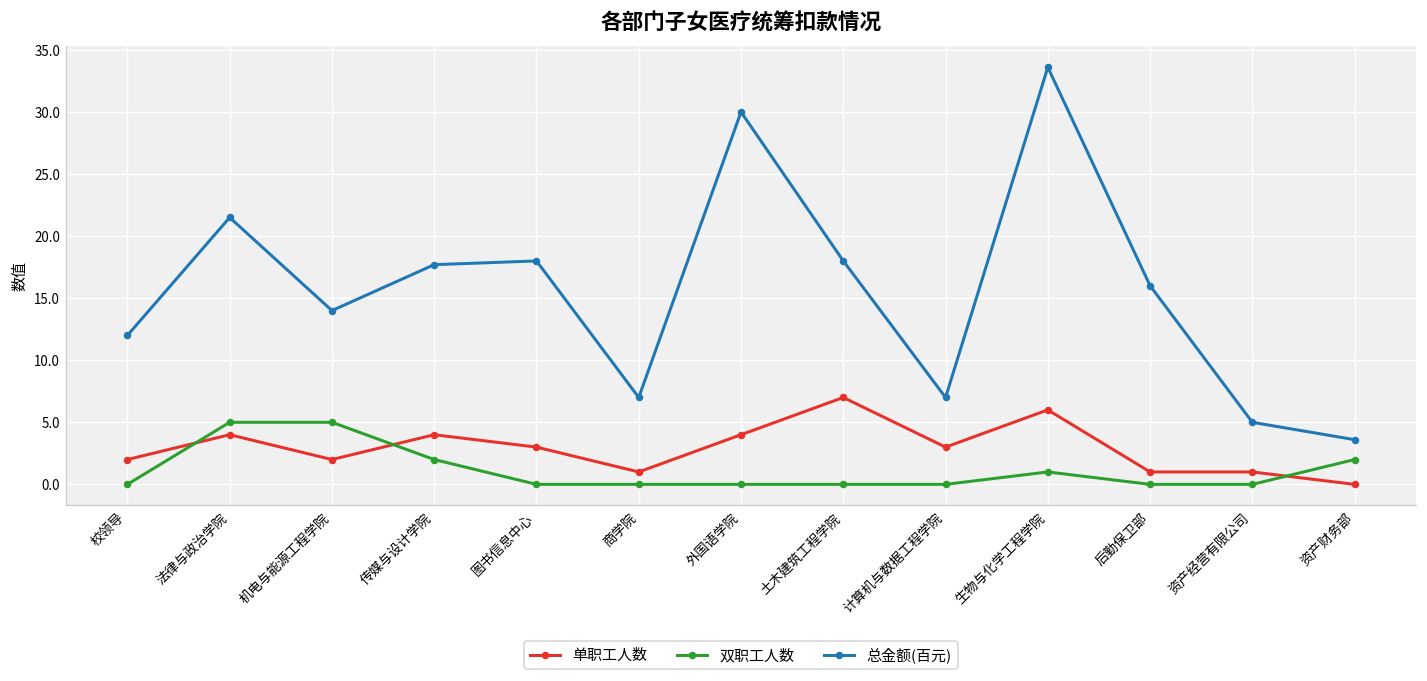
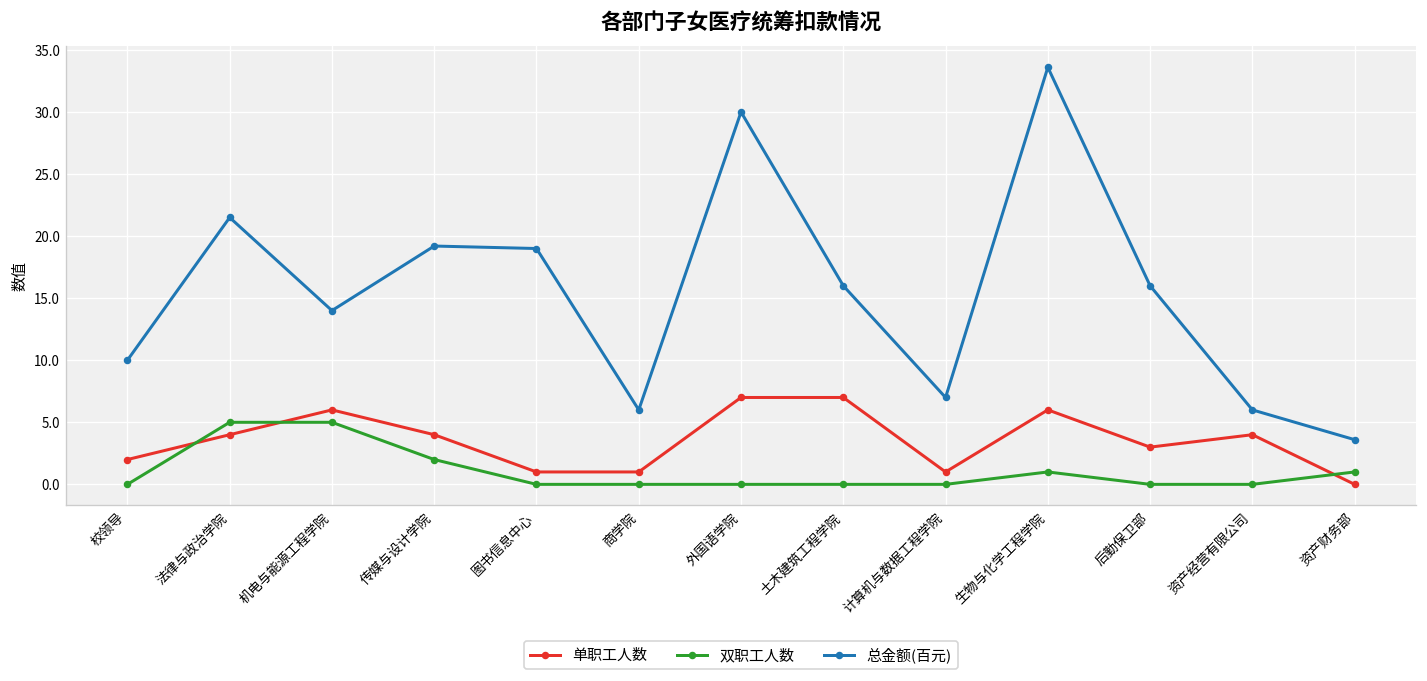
  {
    "单职工人数": {
      "校领导": 2,
      "法律与政治学院": 4,
-     "机电与能源工程学院": 2,
+     "机电与能源工程学院": 6,
      "传媒与设计学院": 4,
-     "图书信息中心": 3,
+     "图书信息中心": 1,
      "商学院": 1,
-     "外国语学院": 4,
+     "外国语学院": 7,
      "土木建筑工程学院": 7,
-     "计算机与数据工程学院": 3,
+     "计算机与数据工程学院": 1,
      "生物与化学工程学院": 6,
-     "后勤保卫部": 1,
-     "资产经营有限公司": 1,
+     "后勤保卫部": 3,
+     "资产经营有限公司": 4,
      "资产财务部": 0
    },
    "双职工人数": {
      "校领导": 0,
      "法律与政治学院": 5,
      "机电与能源工程学院": 5,
      "传媒与设计学院": 2,
      "图书信息中心": 0,
      "商学院": 0,
      "外国语学院": 0,
      "土木建筑工程学院": 0,
      "计算机与数据工程学院": 0,
      "生物与化学工程学院": 1,
      "后勤保卫部": 0,
      "资产经营有限公司": 0,
-     "资产财务部": 2
+     "资产财务部": 1
    },
    "总金额(百元)": {
-     "校领导": 12,
+     "校领导": 10,
      "法律与政治学院": 21.5,
      "机电与能源工程学院": 14.0,
-     "传媒与设计学院": 17.7,
-     "图书信息中心": 18,
-     "商学院": 7,
+     "传媒与设计学院": 19.2,
+     "图书信息中心": 19,
+     "商学院": 6,
      "外国语学院": 30.0,
-     "土木建筑工程学院": 18,
+     "土木建筑工程学院": 16,
      "计算机与数据工程学院": 7.0,
      "生物与化学工程学院": 33.6,
      "后勤保卫部": 16.0,
-     "资产经营有限公司": 5,
+     "资产经营有限公司": 6,
      "资产财务部": 3.6
    }
  }
